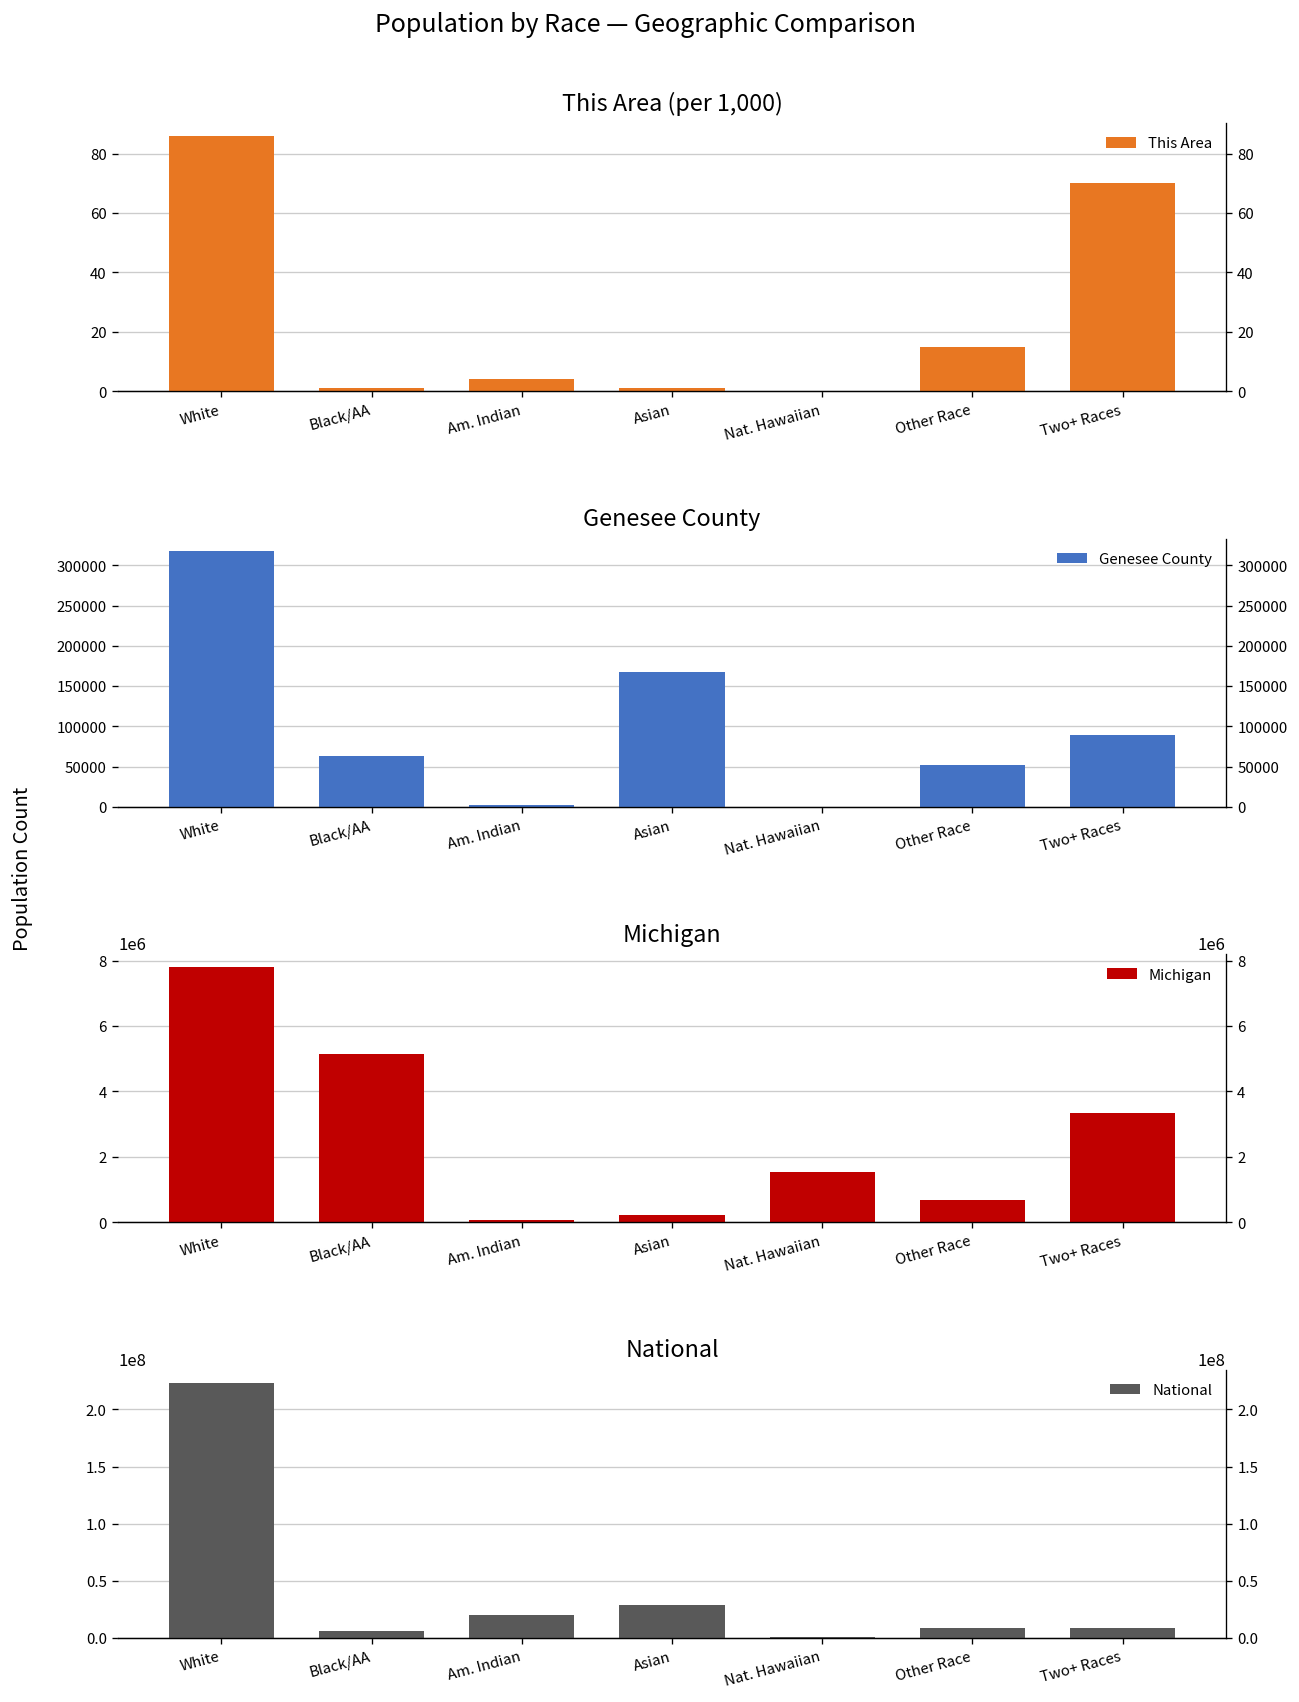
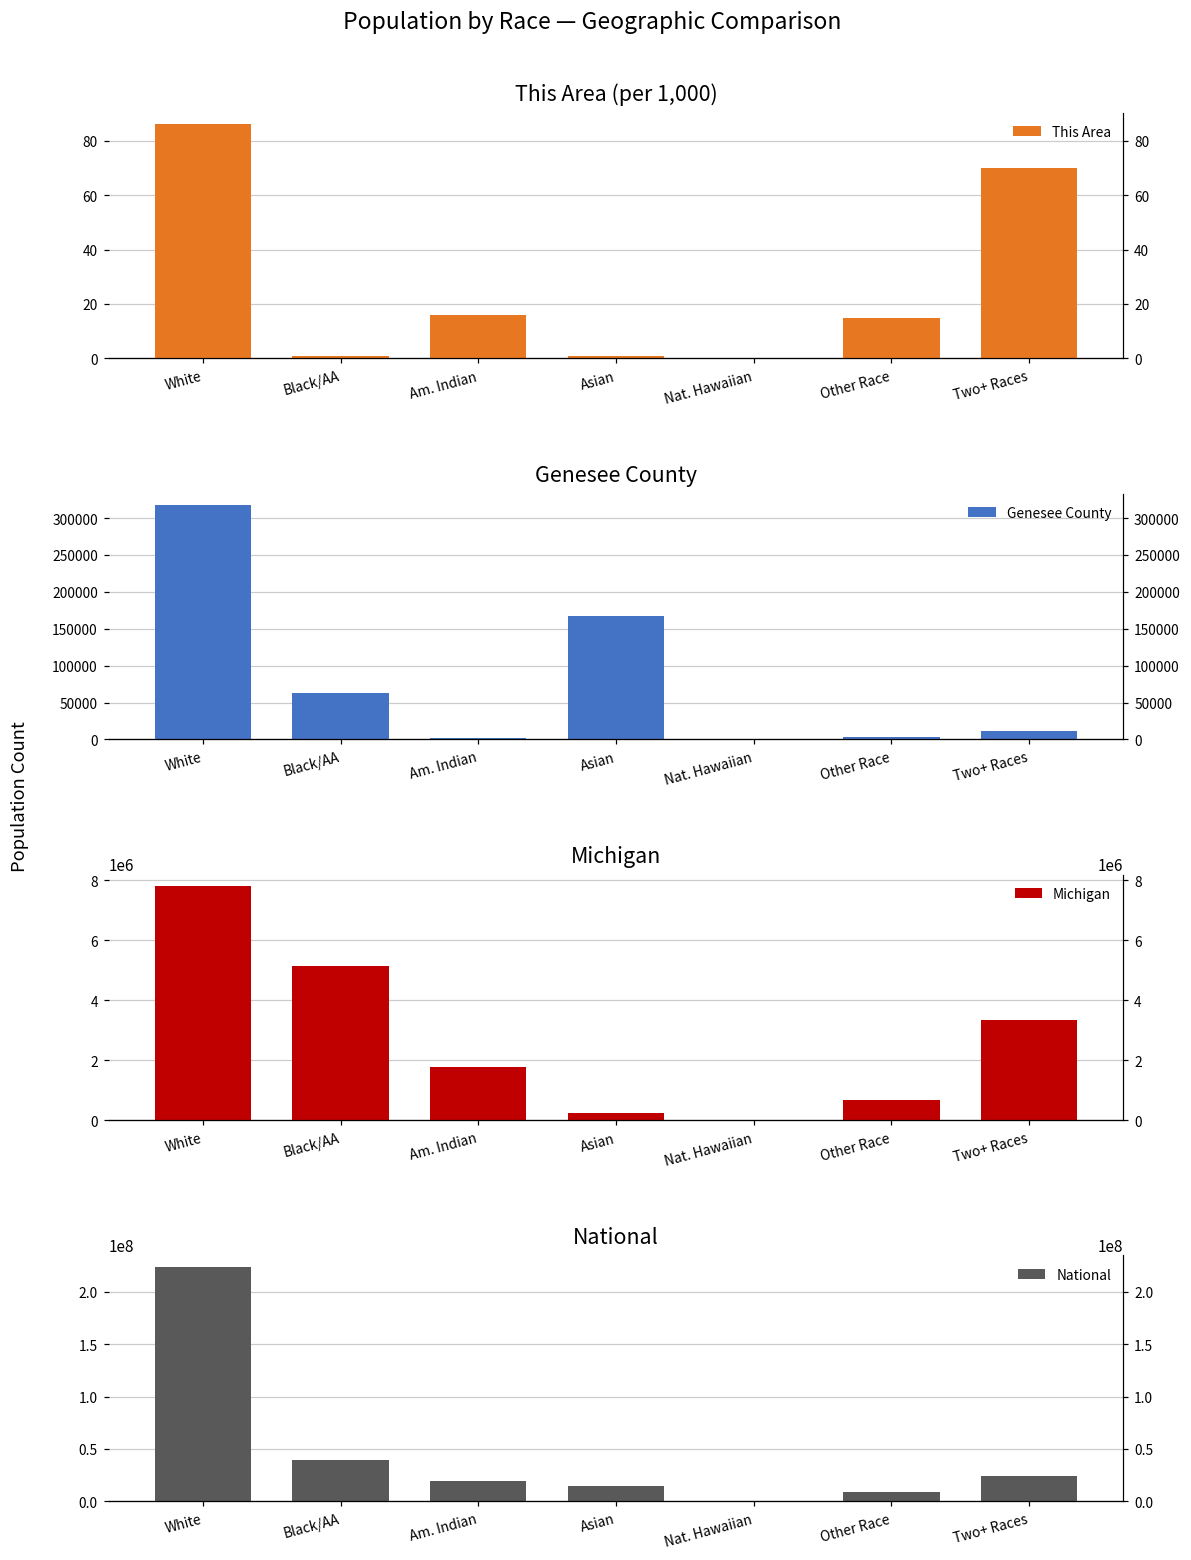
  {
    "This Area (per 1,000)": {
      "White": 86,
-     "Am. Indian": 4,
+     "Am. Indian": 16,
      "Nat. Hawaiian": 0,
      "Other Race": 15,
      "Two+ Races": 70
    },
    "Genesee County": {
      "White": 320000,
      "Black/AA": 60000,
      "Asian": 170000,
-     "Other Race": 50000,
-     "Two+ Races": 90000
+     "Other Race": 0,
+     "Two+ Races": 10000
    },
    "Michigan": {
      "White": 7800000,
      "Black/AA": 5200000,
-     "Am. Indian": 100000,
+     "Am. Indian": 1800000,
      "Asian": 200000,
-     "Nat. Hawaiian": 1500000,
+     "Nat. Hawaiian": 0,
      "Other Race": 700000,
      "Two+ Races": 3400000
    },
    "National": {
      "White": 220000000,
-     "Black/AA": 10000000,
+     "Black/AA": 40000000,
      "Am. Indian": 20000000,
-     "Asian": 30000000,
+     "Asian": 10000000,
      "Other Race": 10000000,
-     "Two+ Races": 10000000
+     "Two+ Races": 20000000
    }
  }
